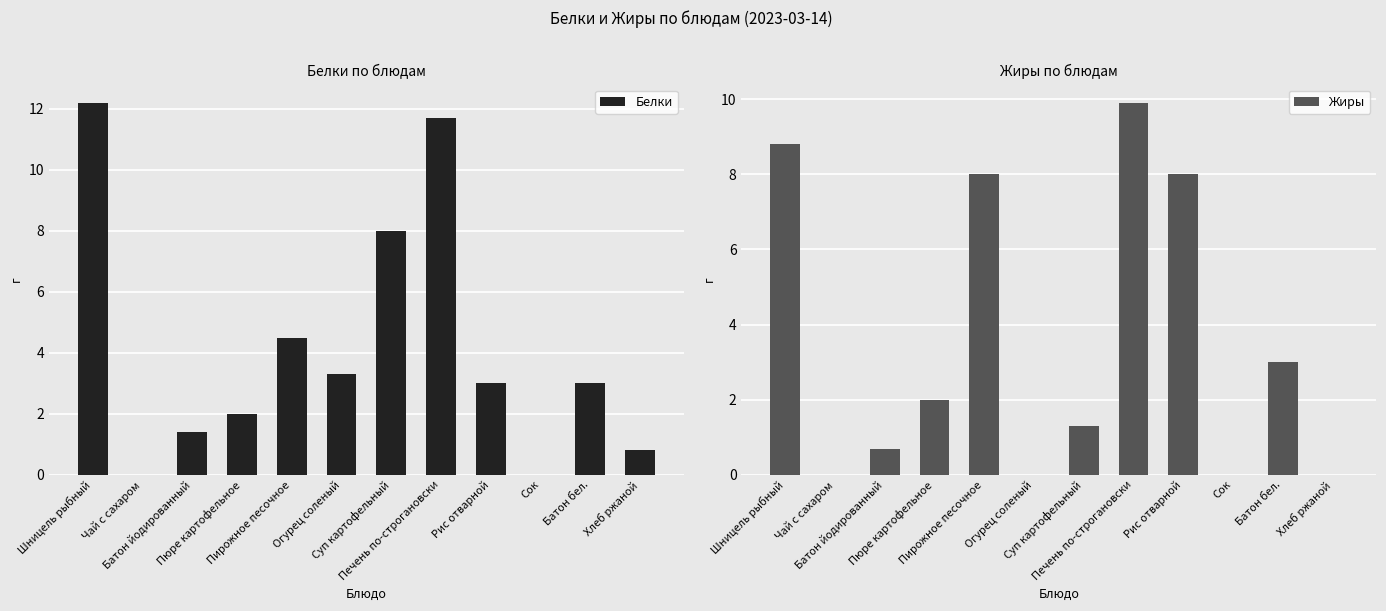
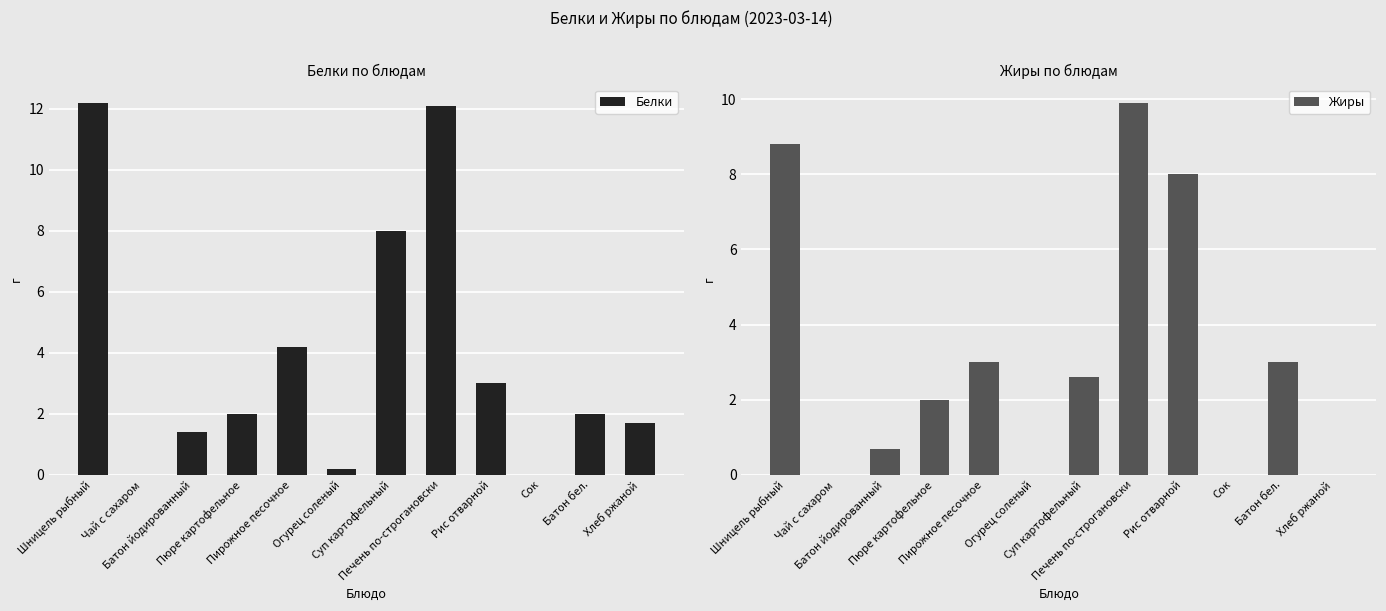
  {
    "Белки по блюдам": {
      "Шницель рыбный": 12.2,
      "Чай с сахаром": 0.0,
      "Батон йодированный": 1.4,
      "Пюре картофельное": 2.0,
-     "Пирожное песочное": 4.5,
-     "Огурец соленый": 3.3,
+     "Пирожное песочное": 4.2,
+     "Огурец соленый": 0.2,
      "Суп картофельный": 8.0,
-     "Печень по-строгановски": 11.7,
+     "Печень по-строгановски": 12.1,
      "Рис отварной": 3.0,
      "Сок": 0.0,
-     "Батон бел.": 3,
-     "Хлеб ржаной": 0.8
+     "Батон бел.": 2,
+     "Хлеб ржаной": 1.7
    },
    "Жиры по блюдам": {
      "Шницель рыбный": 8.8,
      "Чай с сахаром": 0.0,
      "Батон йодированный": 0.7,
      "Пюре картофельное": 2.0,
-     "Пирожное песочное": 8,
+     "Пирожное песочное": 3,
      "Огурец соленый": 0.0,
-     "Суп картофельный": 1.3,
+     "Суп картофельный": 2.6,
      "Печень по-строгановски": 9.9,
      "Рис отварной": 8.0,
      "Сок": 0.0,
      "Батон бел.": 3.0,
      "Хлеб ржаной": 0.0
    }
  }
